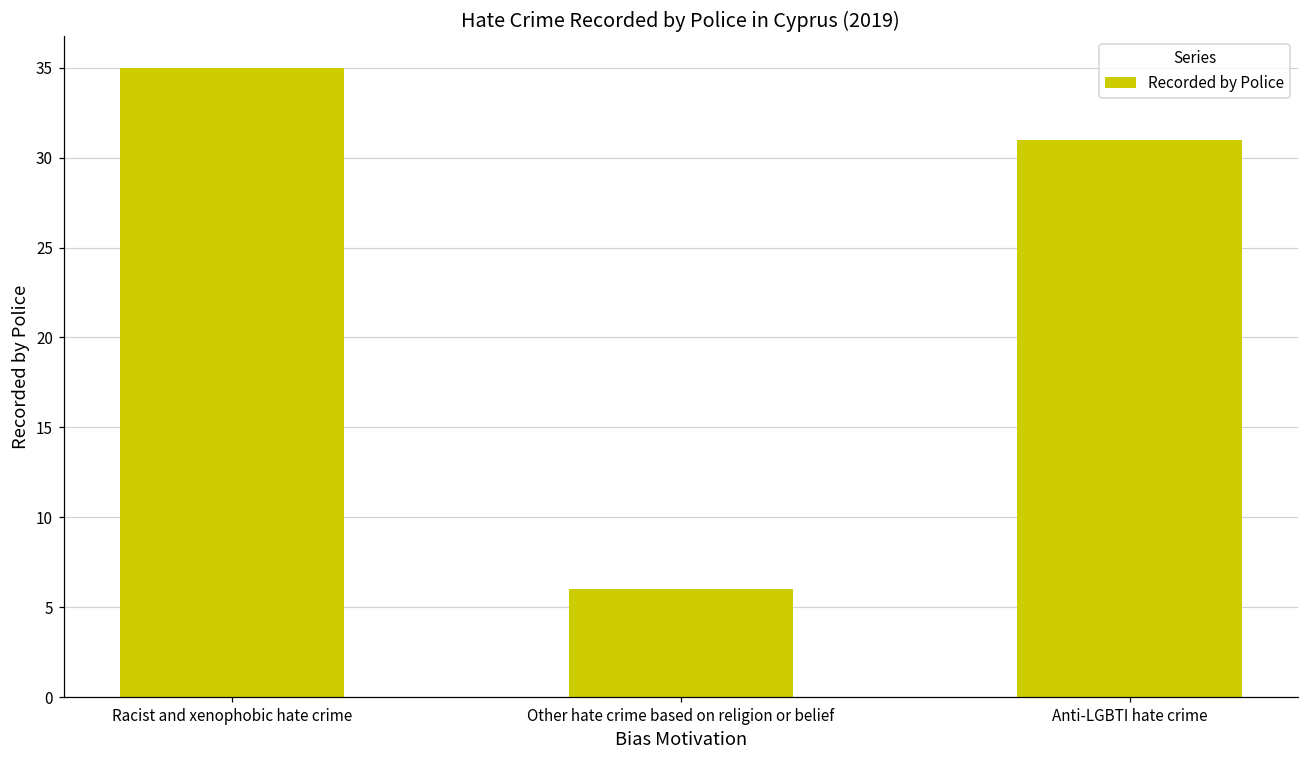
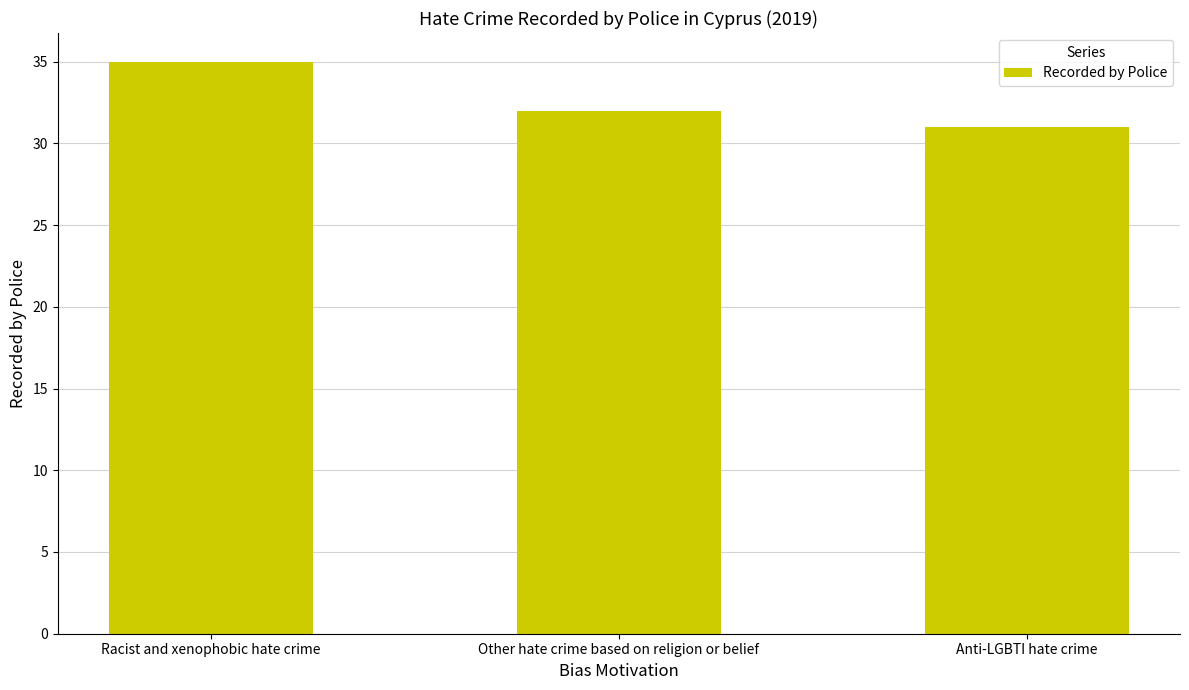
  {
    "Racist and xenophobic hate crime": 35,
-   "Other hate crime based on religion or belief": 6,
+   "Other hate crime based on religion or belief": 32,
    "Anti-LGBTI hate crime": 31
  }
